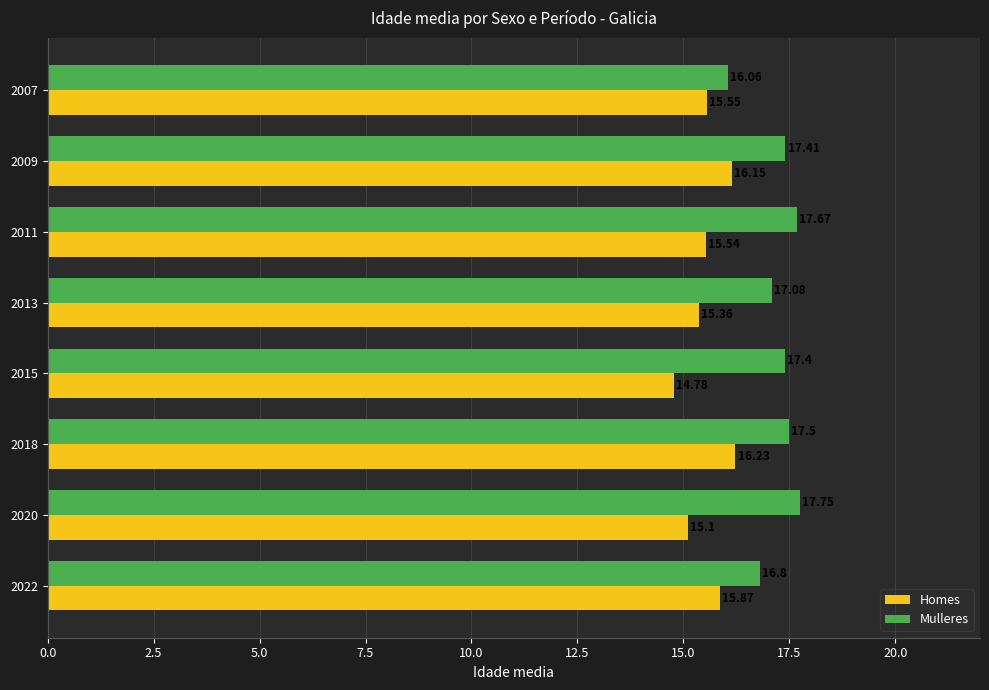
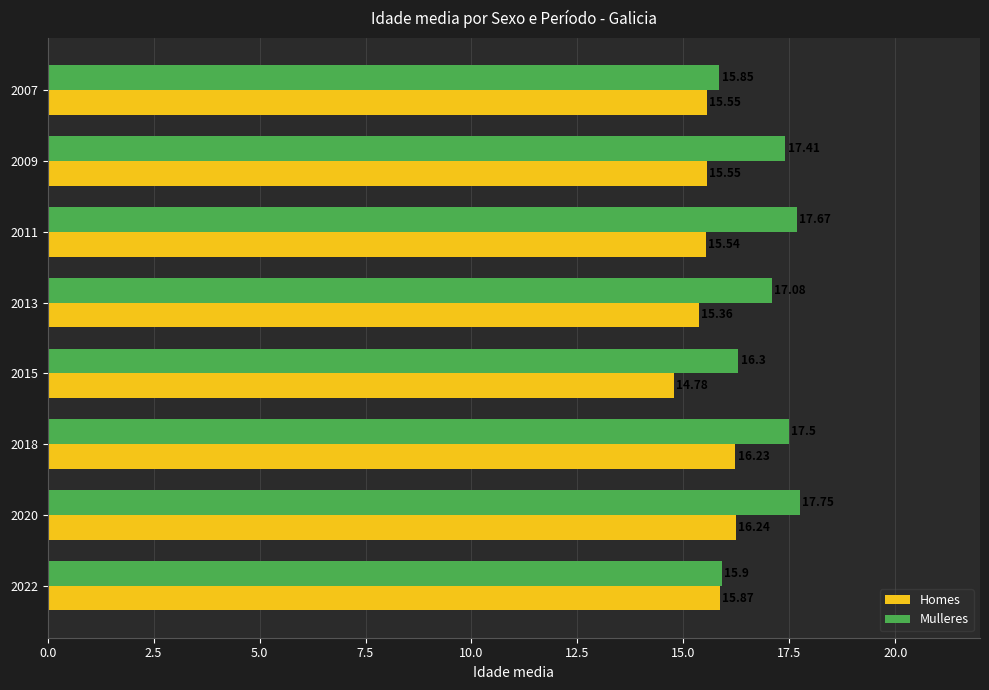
  {
    "Homes": {
      "2007": 15.6,
-     "2009": 16.2,
+     "2009": 15.6,
      "2011": 15.5,
      "2013": 15.4,
      "2015": 14.8,
      "2018": 16.2,
-     "2020": 15.1,
+     "2020": 16.2,
      "2022": 15.9
    },
    "Mulleres": {
-     "2007": 16.1,
+     "2007": 15.9,
      "2009": 17.4,
      "2011": 17.7,
      "2013": 17.1,
-     "2015": 17.4,
+     "2015": 16.3,
      "2018": 17.5,
      "2020": 17.8,
-     "2022": 16.8
+     "2022": 15.9
    }
  }
